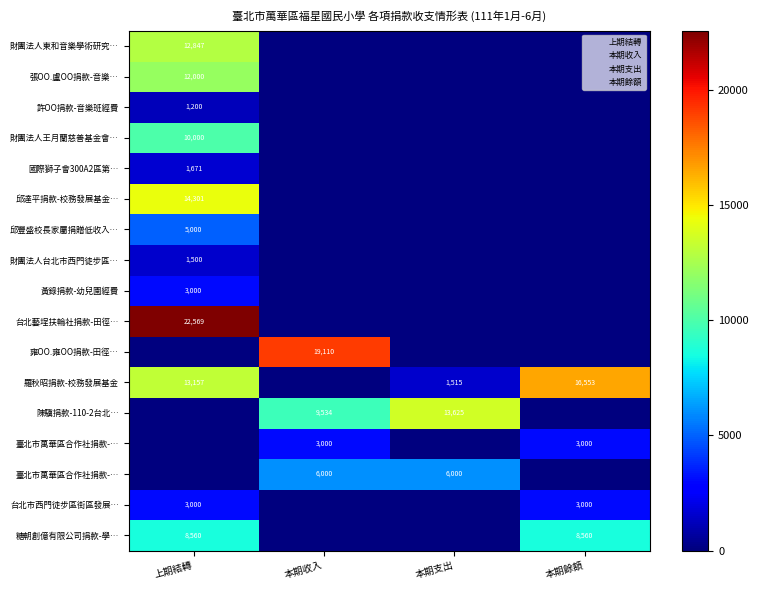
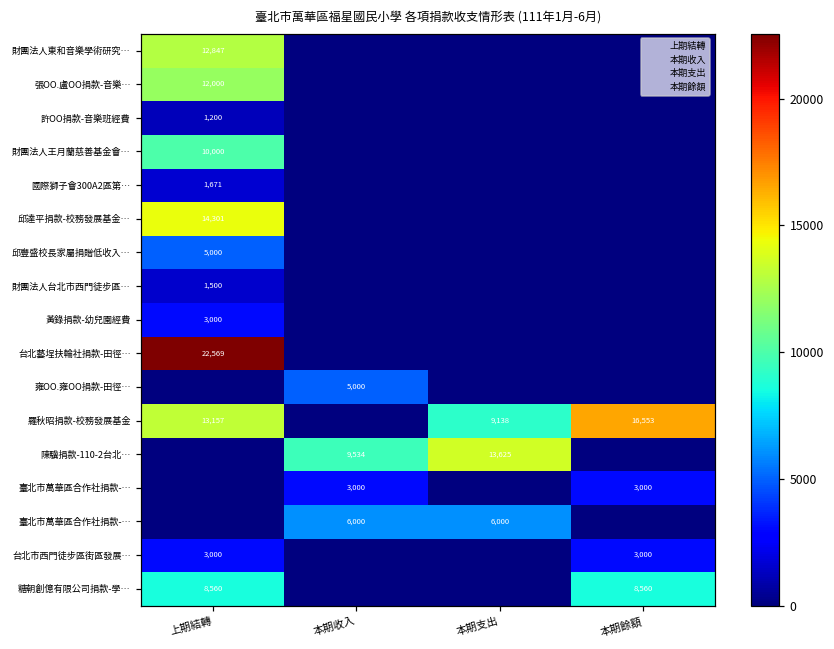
  {
    "雍OO.雍OO捐款-田徑…": {
-     "本期收入": "19,110"
+     "本期收入": "5,000"
    },
    "羅秋昭捐款-校務發展基金": {
-     "本期支出": "1,515"
+     "本期支出": "9,138"
    }
  }
